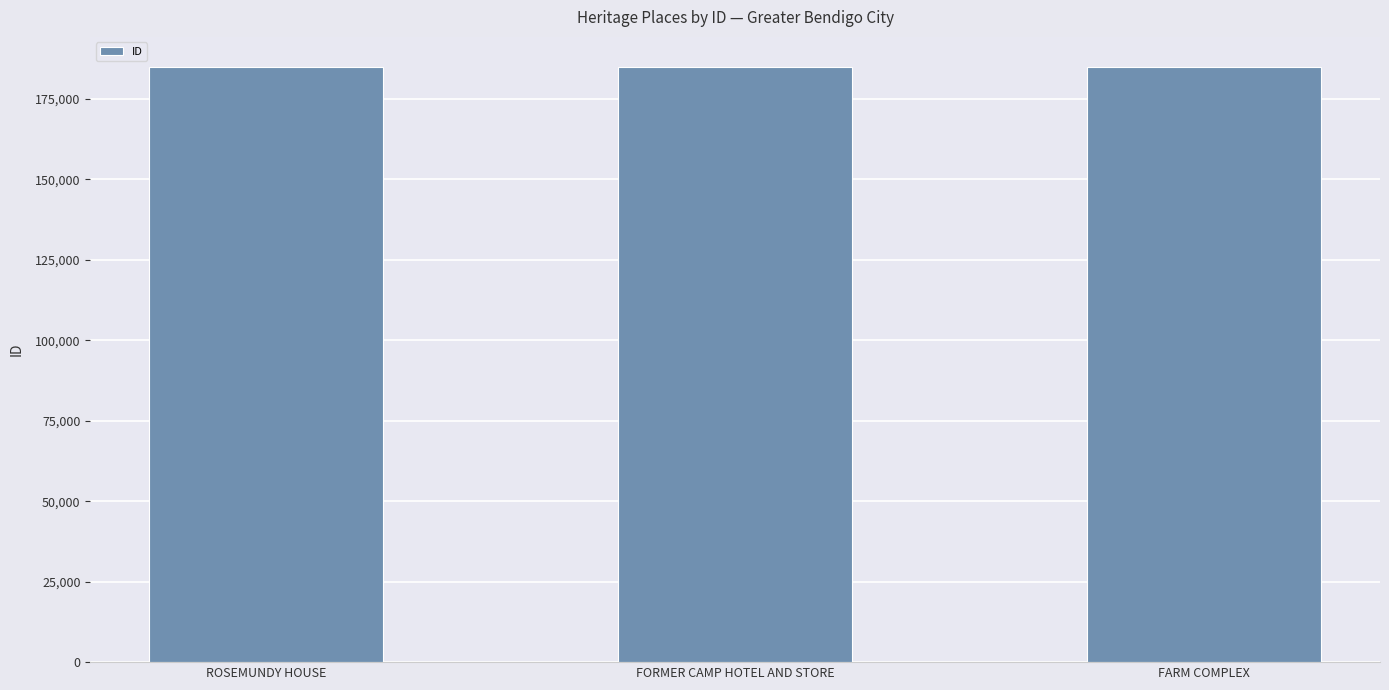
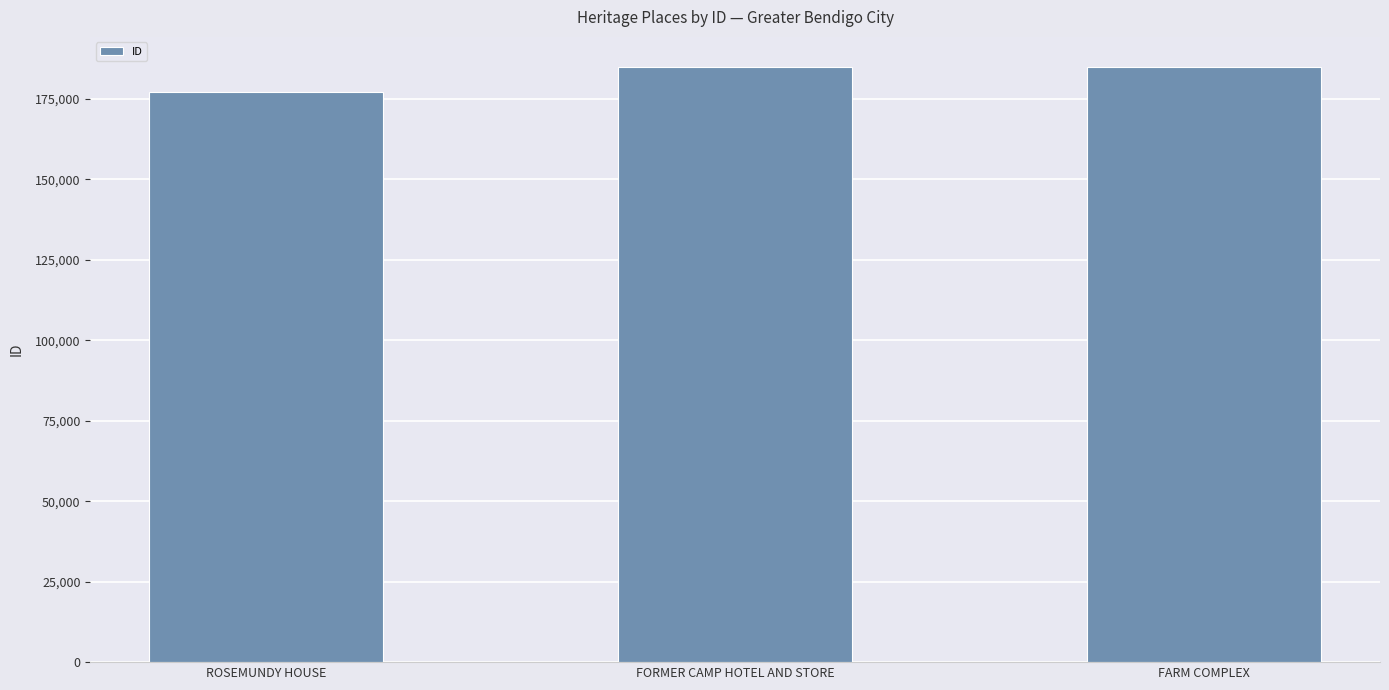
  {
-   "ROSEMUNDY HOUSE": "185,000",
+   "ROSEMUNDY HOUSE": "177,000",
    "FORMER CAMP HOTEL AND STORE": "185,000",
    "FARM COMPLEX": "185,000"
  }
